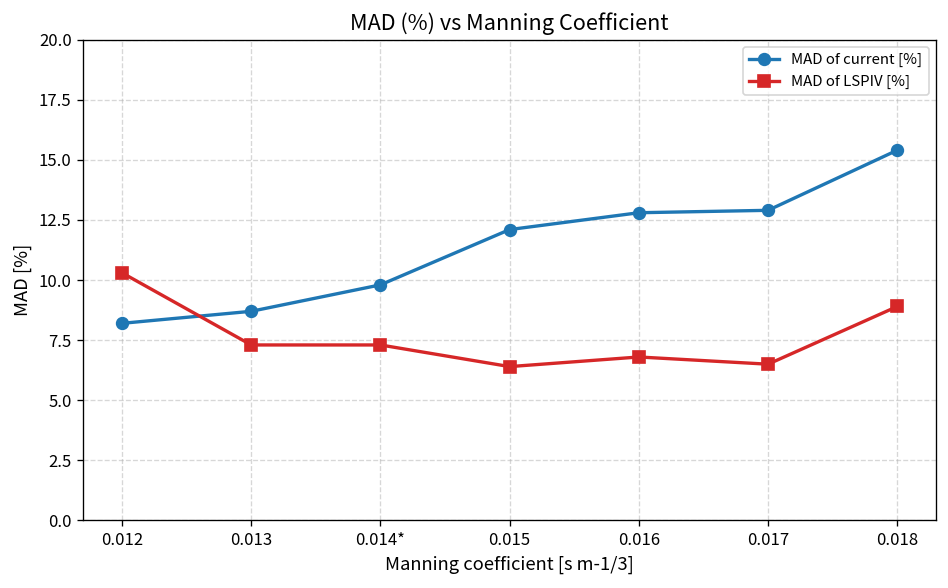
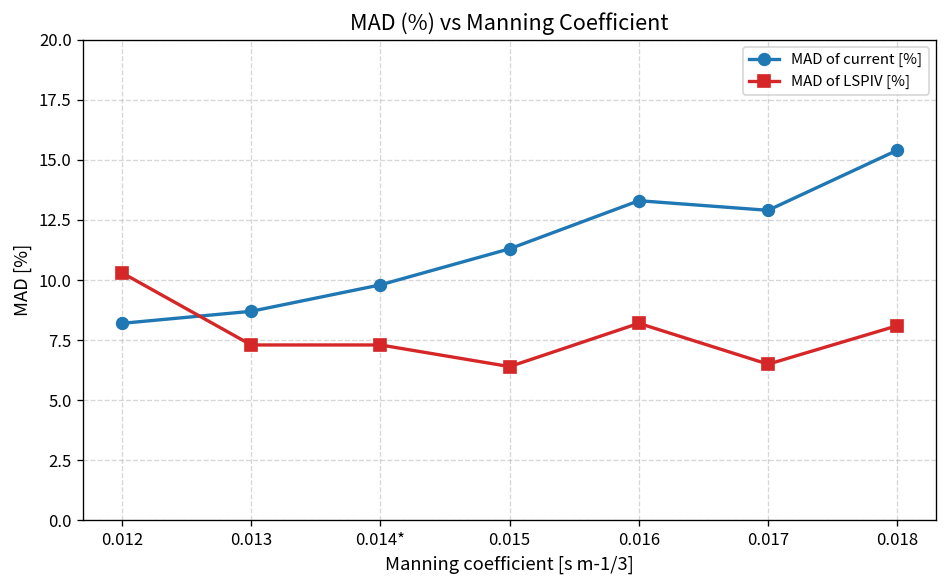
  {
    "MAD of current [%]": {
      "0.012": 8.2,
      "0.013": 8.7,
      "0.014*": 9.8,
-     "0.015": 12.1,
-     "0.016": 12.8,
+     "0.015": 11.3,
+     "0.016": 13.3,
      "0.017": 12.9,
      "0.018": 15.4
    },
    "MAD of LSPIV [%]": {
      "0.012": 10.3,
      "0.013": 7.3,
      "0.014*": 7.3,
      "0.015": 6.4,
-     "0.016": 6.8,
+     "0.016": 8.2,
      "0.017": 6.5,
-     "0.018": 8.9
+     "0.018": 8.1
    }
  }
